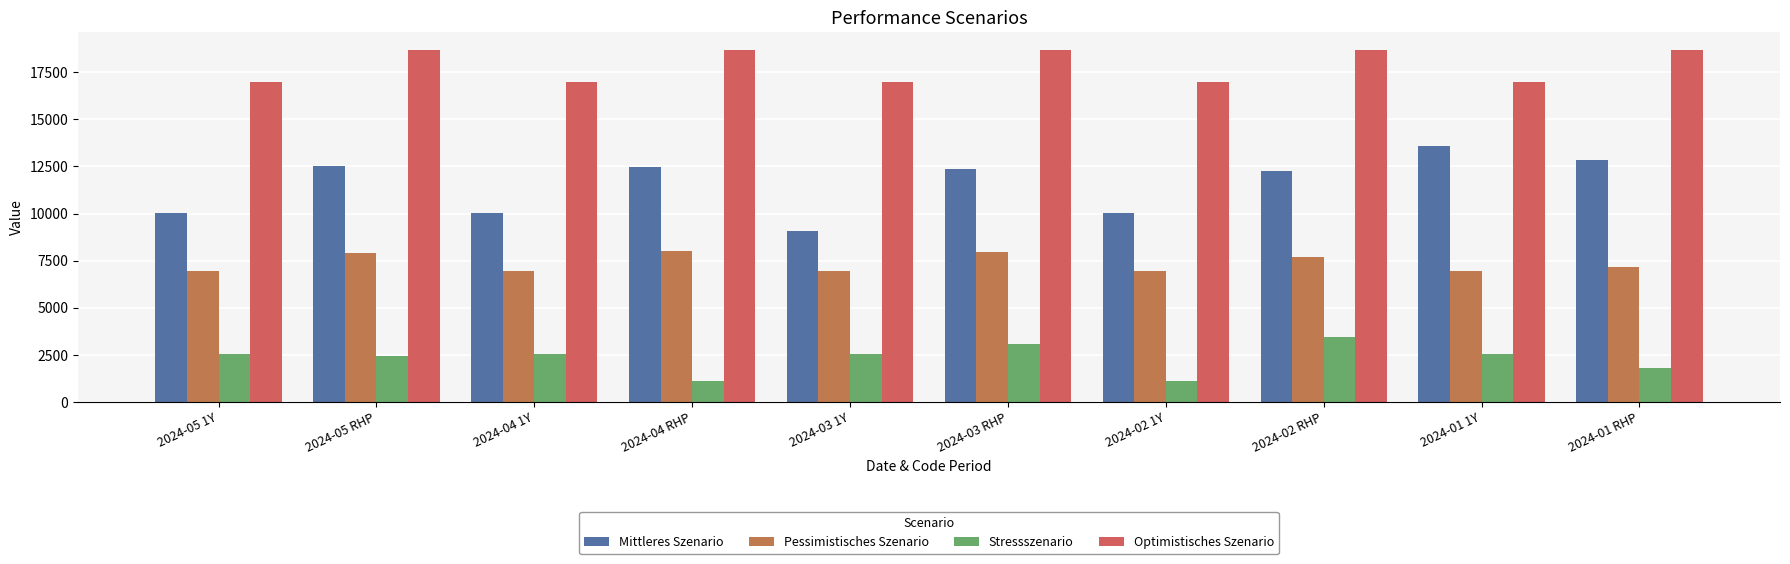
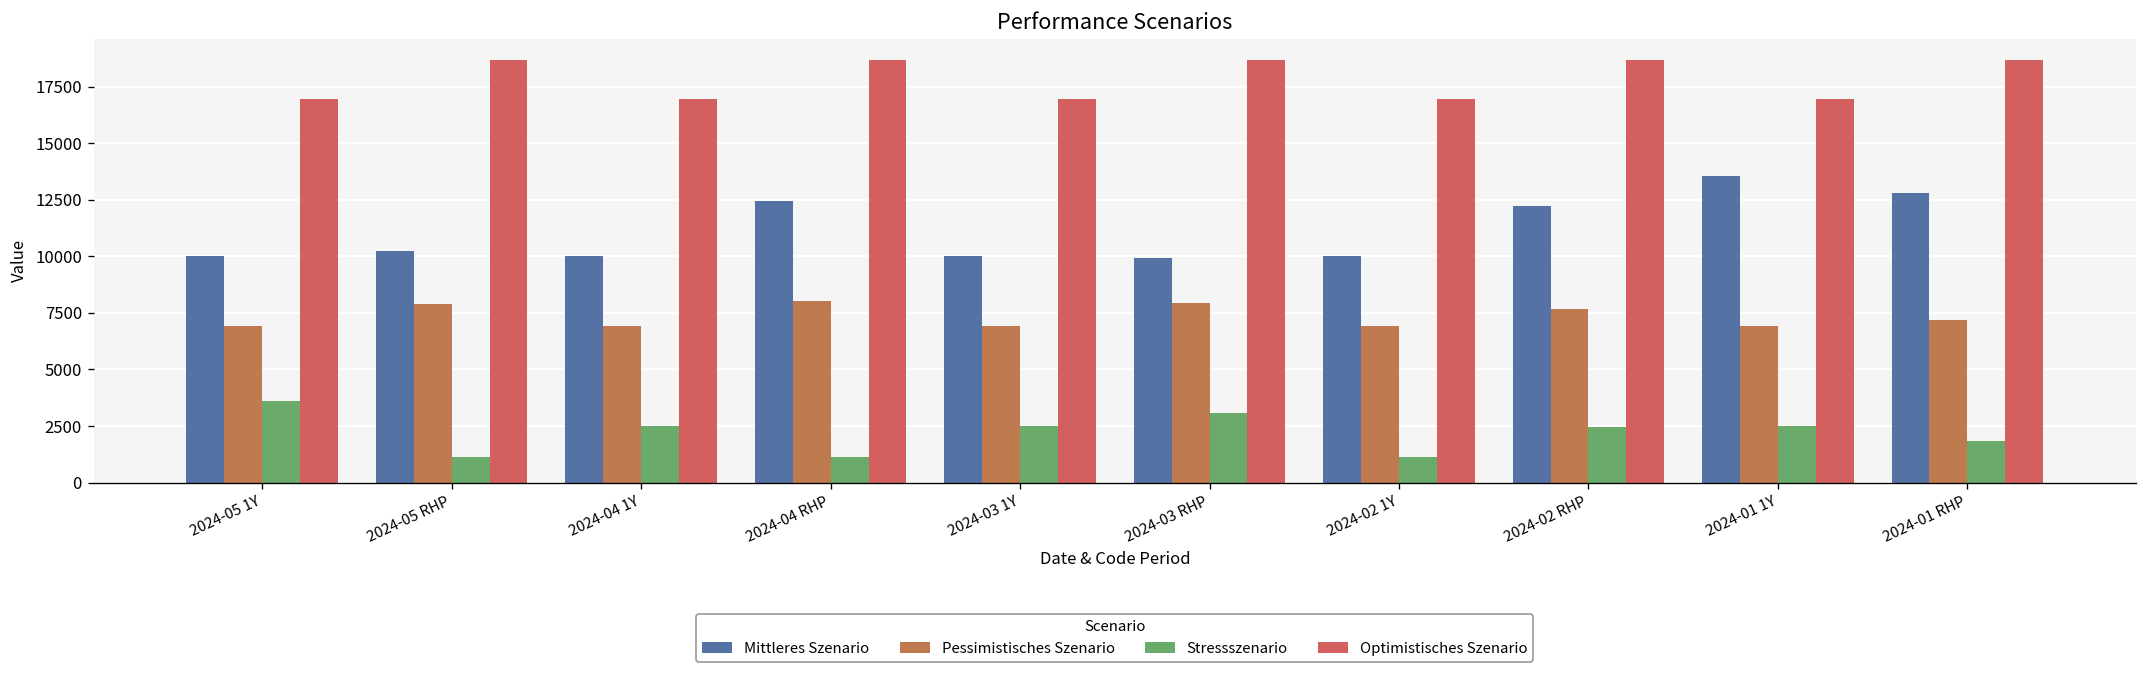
  {
    "Mittleres Szenario": {
      "2024-05 1Y": 10000,
-     "2024-05 RHP": 12500,
+     "2024-05 RHP": 10200,
      "2024-04 1Y": 10000,
      "2024-04 RHP": 12500,
-     "2024-03 1Y": 9100,
-     "2024-03 RHP": 12400,
+     "2024-03 1Y": 10000,
+     "2024-03 RHP": 9900,
      "2024-02 1Y": 10000,
      "2024-02 RHP": 12300,
      "2024-01 1Y": 13600,
      "2024-01 RHP": 12800
    },
    "Stressszenario": {
-     "2024-05 1Y": 2500,
-     "2024-05 RHP": 2400,
+     "2024-05 1Y": 3600,
+     "2024-05 RHP": 1100,
      "2024-04 1Y": 2500,
      "2024-04 RHP": 1100,
      "2024-03 1Y": 2500,
      "2024-03 RHP": 3100,
      "2024-02 1Y": 1100,
-     "2024-02 RHP": 3500,
+     "2024-02 RHP": 2400,
      "2024-01 1Y": 2500,
      "2024-01 RHP": 1800
    }
  }
